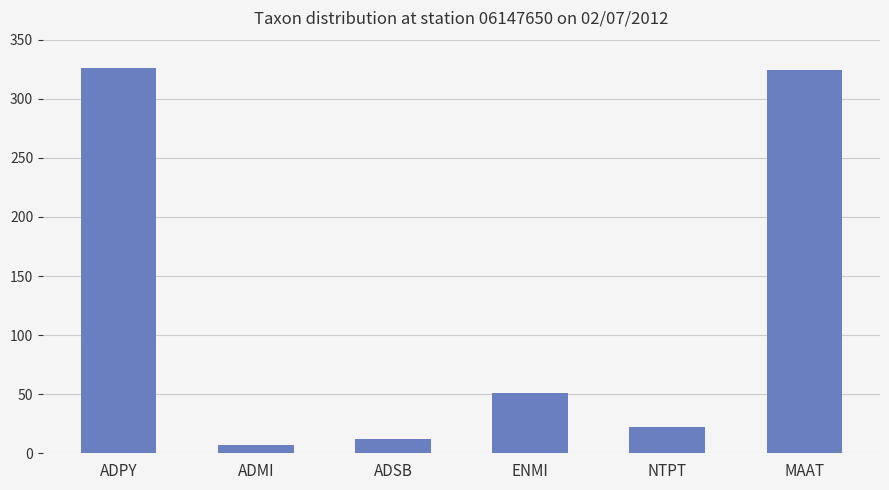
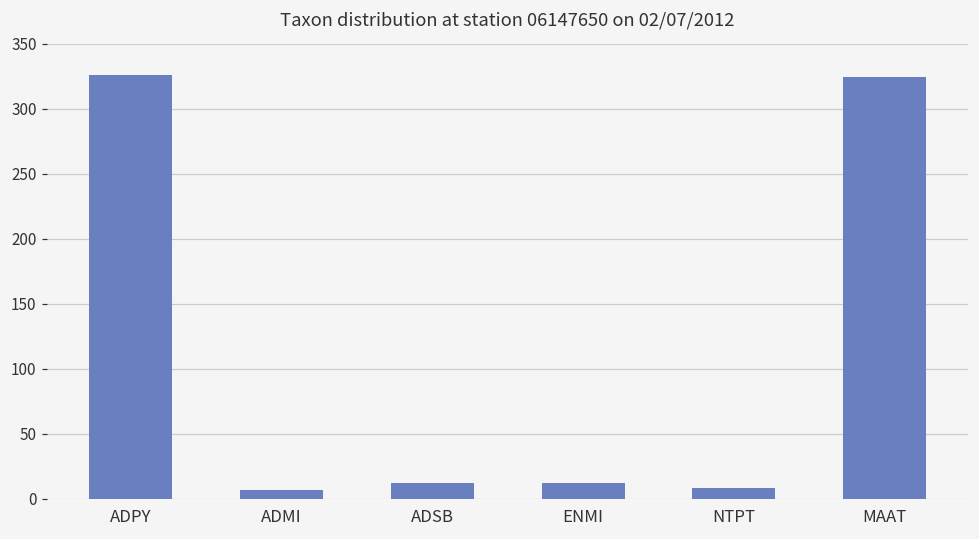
  {
    "ADPY": 326,
    "ADMI": 7,
    "ADSB": 12,
-   "ENMI": 51,
-   "NTPT": 22,
+   "ENMI": 12,
+   "NTPT": 8,
    "MAAT": 324
  }
